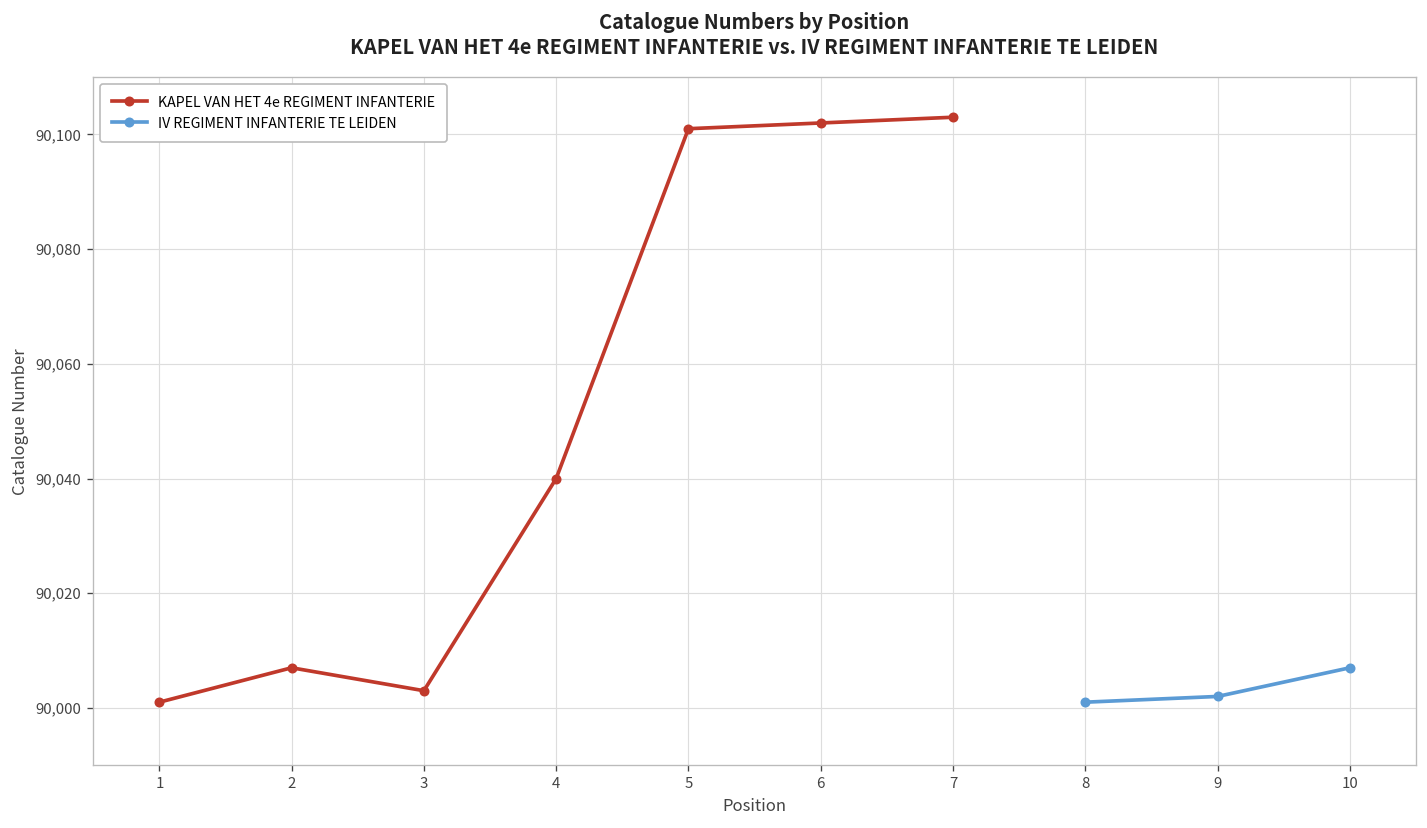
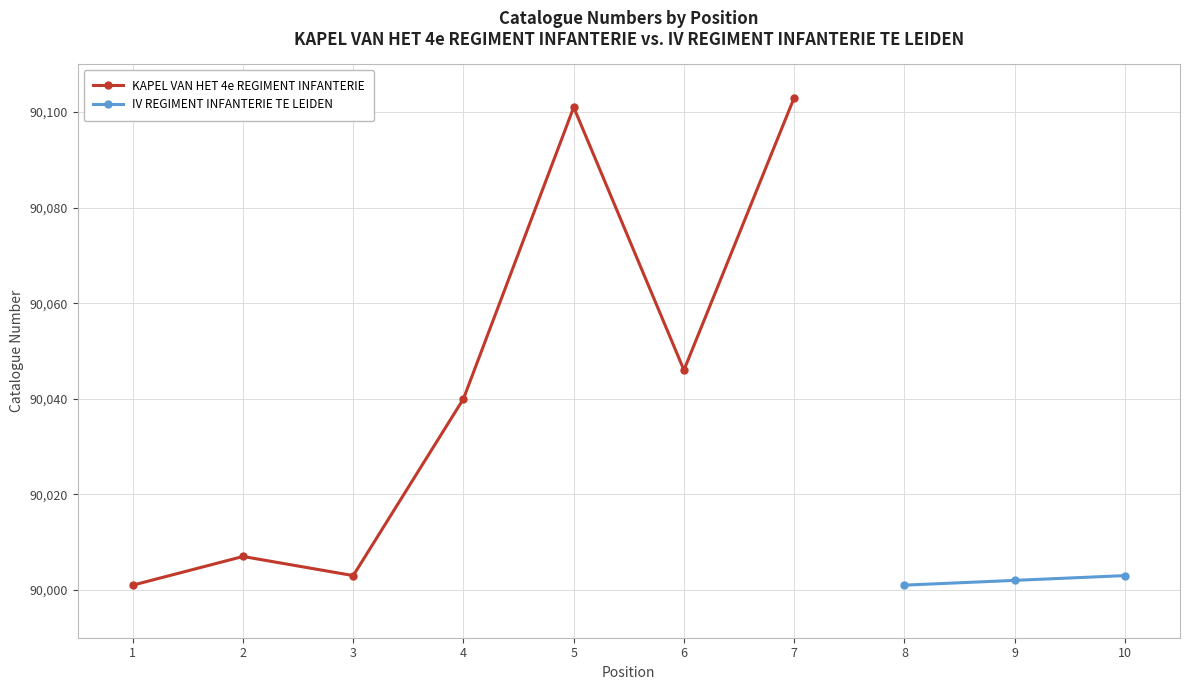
  {
    "KAPEL VAN HET 4e REGIMENT INFANTERIE": {
      "1": "90,001",
      "2": "90,007",
      "3": "90,003",
      "4": "90,040",
      "5": "90,101",
-     "6": "90,102",
+     "6": "90,046",
      "7": "90,103"
    },
    "IV REGIMENT INFANTERIE TE LEIDEN": {
      "8": "90,001",
      "9": "90,002",
-     "10": "90,007"
+     "10": "90,003"
    }
  }
